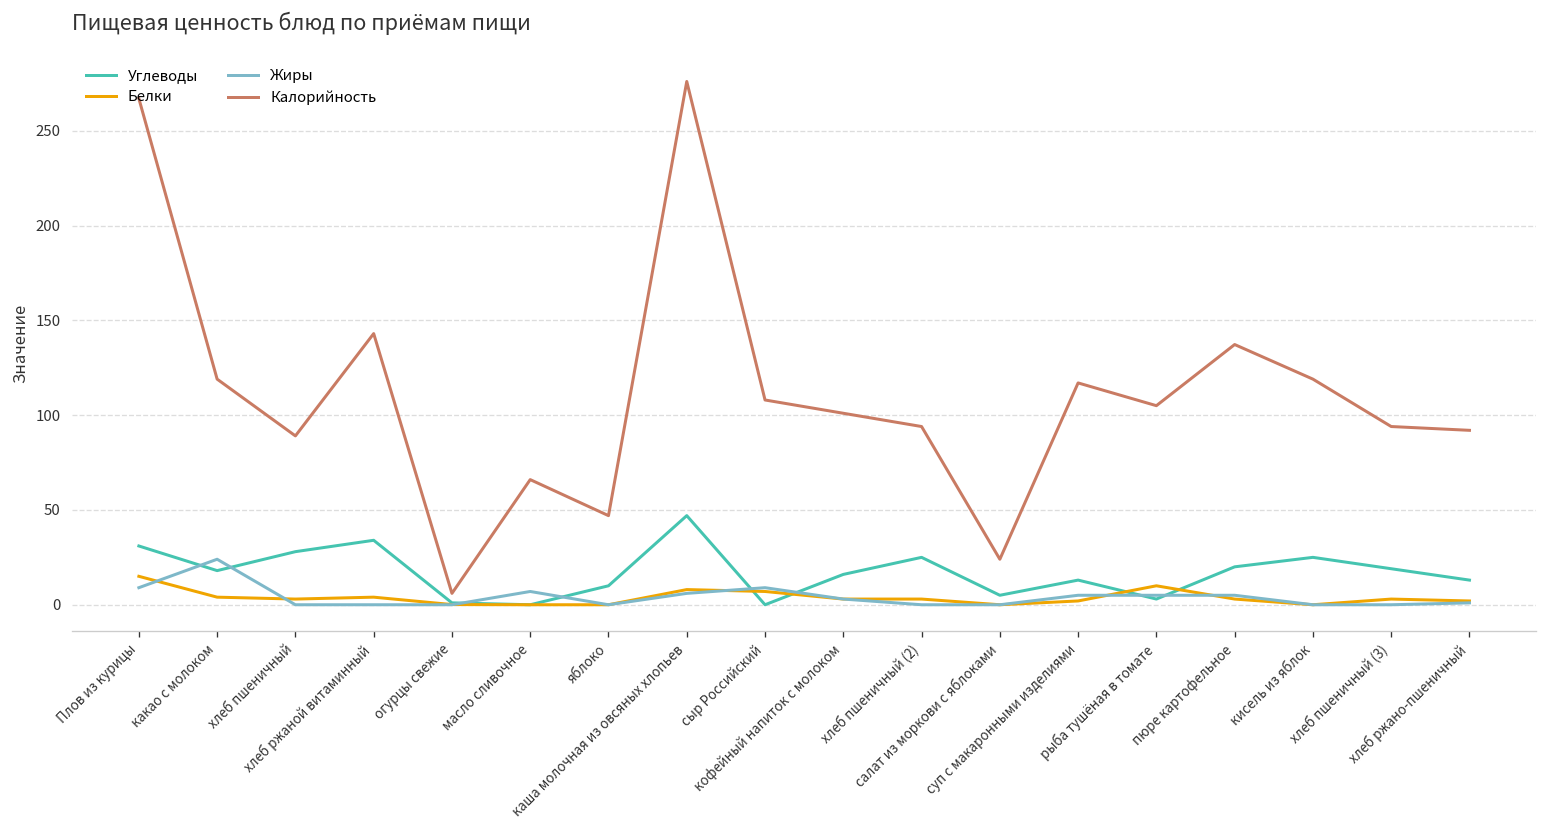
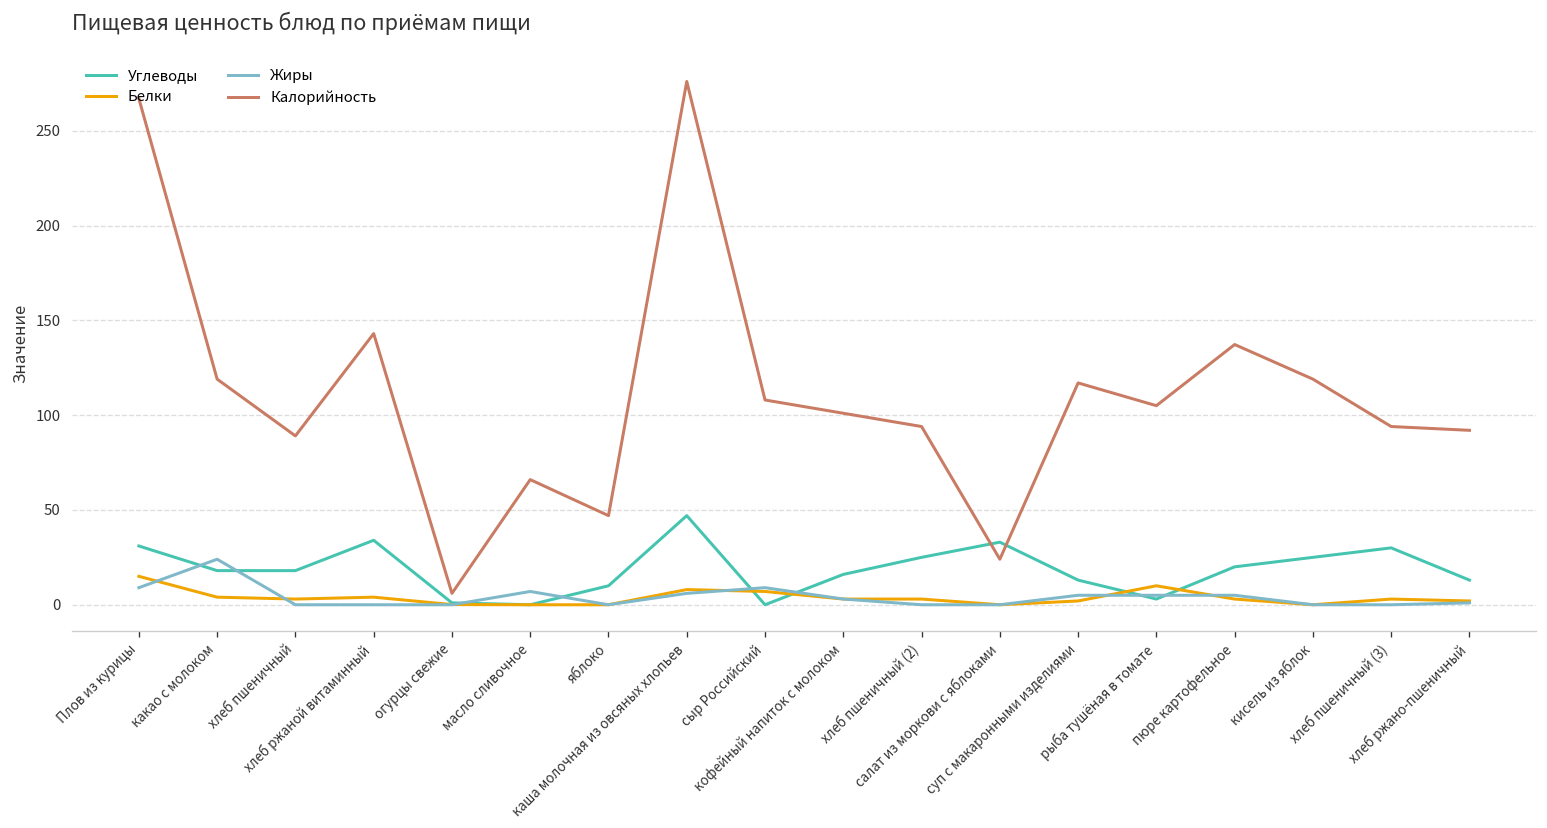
  {
    "Углеводы": {
      "Плов из курицы": 31,
      "какао с молоком": 18,
-     "хлеб пшеничный": 28,
+     "хлеб пшеничный": 18,
      "хлеб ржаной витаминный": 34,
      "яблоко": 10,
      "каша молочная из овсяных хлопьев": 47,
      "сыр Российский": 0,
      "кофейный напиток с молоком": 16,
      "хлеб пшеничный (2)": 25,
-     "салат из моркови с яблоками": 5,
+     "салат из моркови с яблоками": 33,
      "суп с макаронными изделиями": 13,
      "рыба тушёная в томате": 3,
      "пюре картофельное": 20,
      "кисель из яблок": 25,
-     "хлеб пшеничный (3)": 19,
+     "хлеб пшеничный (3)": 30,
      "хлеб ржано-пшеничный": 13
    },
    "Белки": {
      "Плов из курицы": 15,
      "какао с молоком": 4,
      "хлеб пшеничный": 3,
      "хлеб ржаной витаминный": 4,
      "каша молочная из овсяных хлопьев": 8,
      "сыр Российский": 7,
      "хлеб пшеничный (2)": 3,
      "суп с макаронными изделиями": 2,
      "рыба тушёная в томате": 10,
      "пюре картофельное": 3,
      "хлеб пшеничный (3)": 3
    },
    "Жиры": {
      "Плов из курицы": 9,
      "какао с молоком": 24,
      "хлеб пшеничный": 0,
      "хлеб ржаной витаминный": 0,
      "масло сливочное": 7,
      "каша молочная из овсяных хлопьев": 6,
      "сыр Российский": 9,
      "хлеб пшеничный (2)": 0,
      "суп с макаронными изделиями": 5,
      "рыба тушёная в томате": 5,
      "пюре картофельное": 5,
      "хлеб пшеничный (3)": 0
    },
    "Калорийность": {
      "Плов из курицы": 267,
      "какао с молоком": 119,
      "хлеб пшеничный": 89,
      "хлеб ржаной витаминный": 143,
      "огурцы свежие": 6,
      "масло сливочное": 66,
      "яблоко": 47,
      "каша молочная из овсяных хлопьев": 276,
      "сыр Российский": 108,
      "кофейный напиток с молоком": 101,
      "хлеб пшеничный (2)": 94,
      "салат из моркови с яблоками": 24,
      "суп с макаронными изделиями": 117,
      "рыба тушёная в томате": 105,
      "пюре картофельное": 137,
      "кисель из яблок": 119,
      "хлеб пшеничный (3)": 94,
      "хлеб ржано-пшеничный": 92
    }
  }
